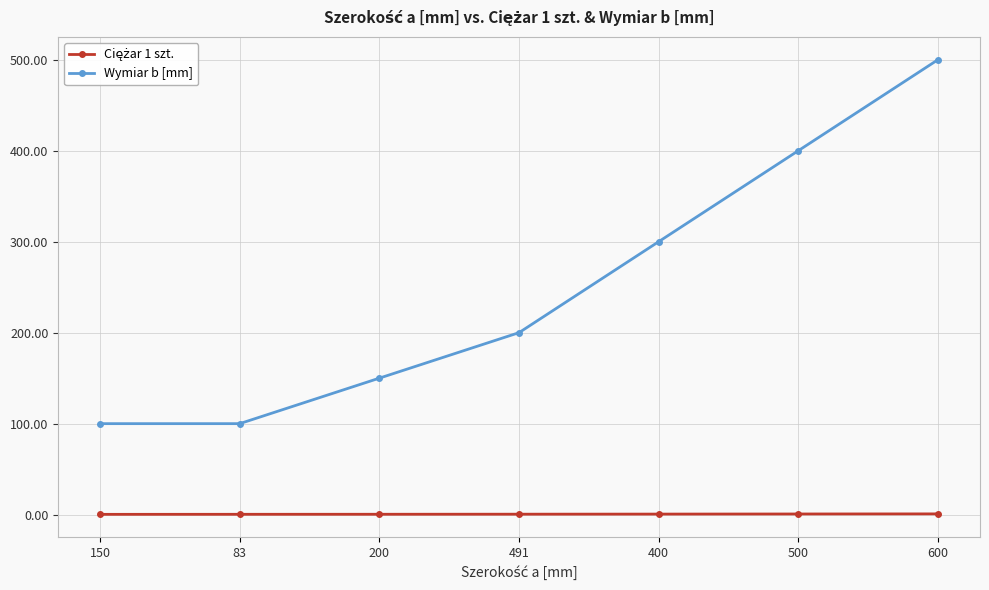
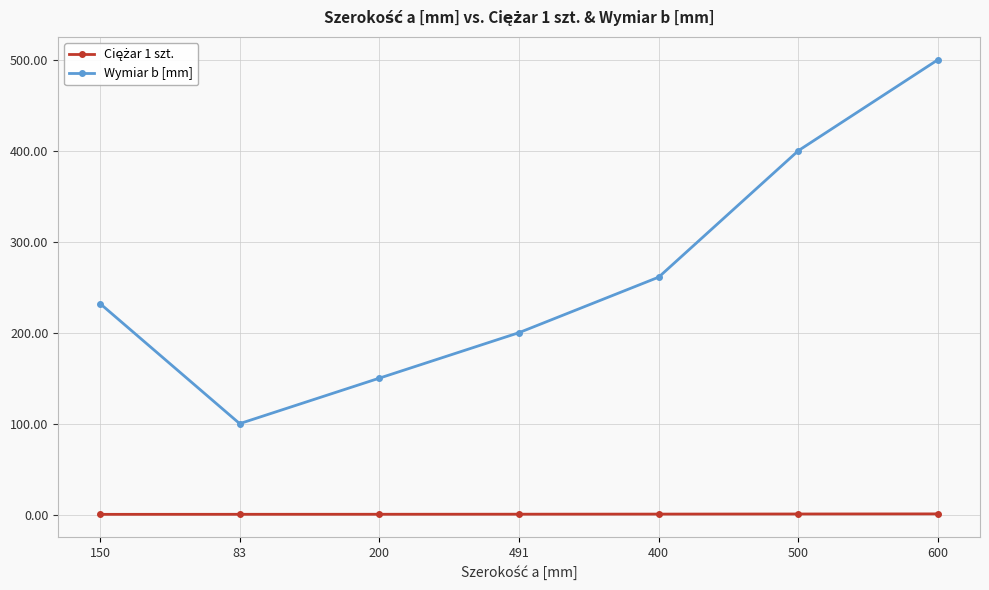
  {
    "Ciężar 1 szt.": {
      "150": 0,
      "83": 0,
      "200": 0,
      "491": 0,
      "400": 0,
      "500": 0,
      "600": 0
    },
    "Wymiar b [mm]": {
-     "150": 100,
+     "150": 230,
      "83": 100,
      "200": 150,
      "491": 200,
-     "400": 300,
+     "400": 260,
      "500": 400,
      "600": 500
    }
  }
